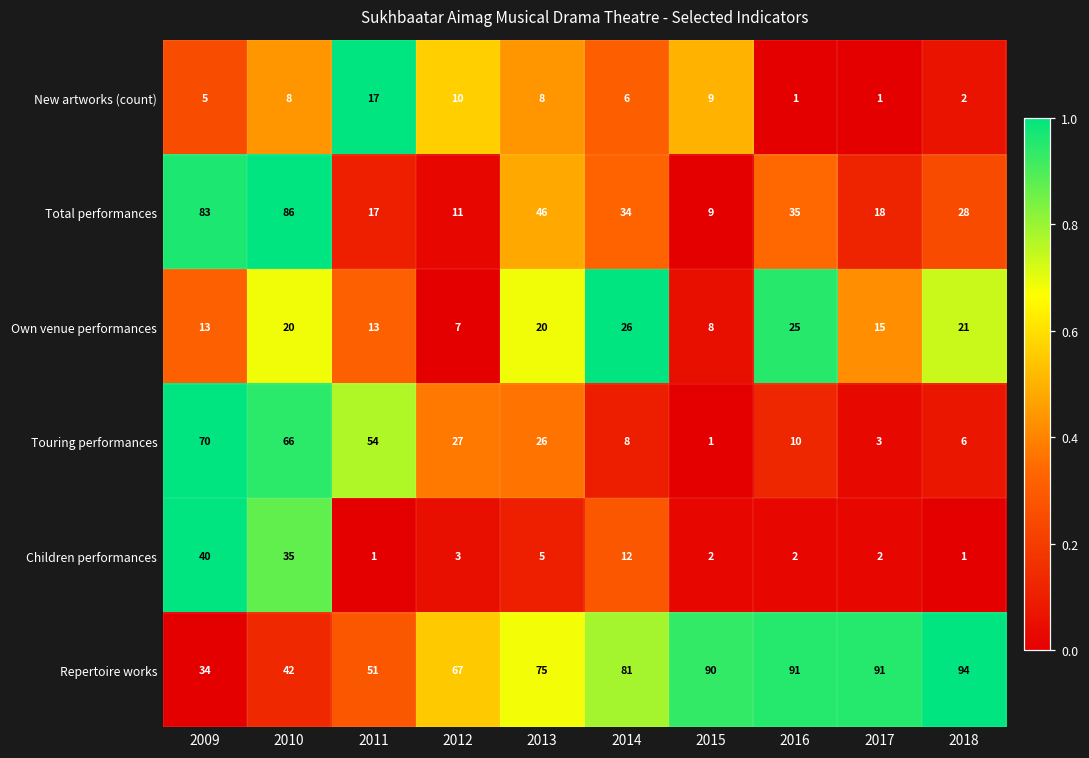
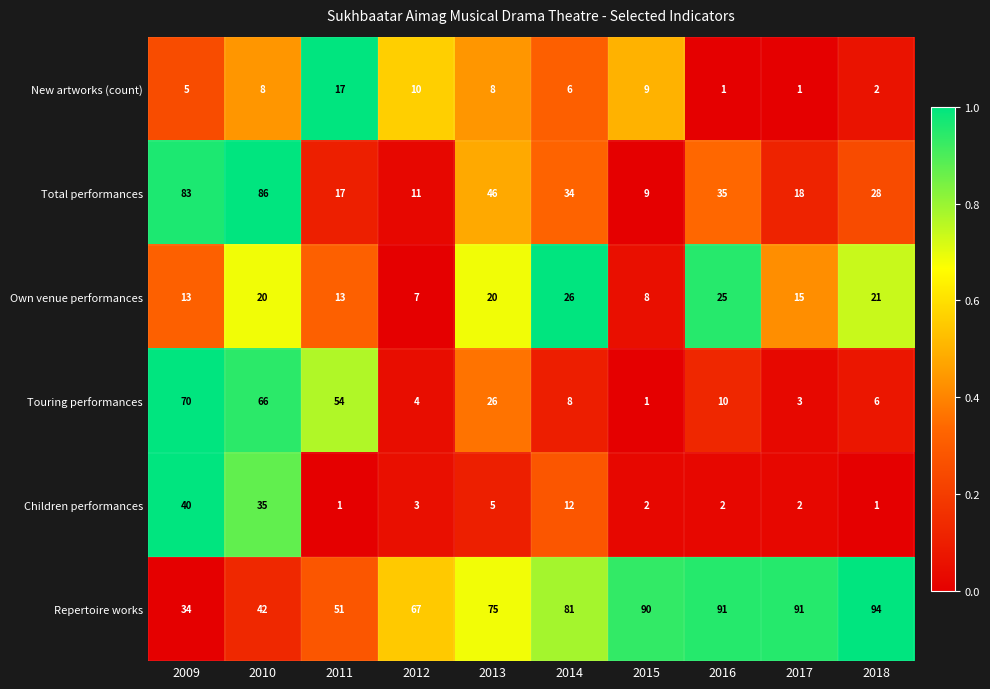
  {
    "New artworks (count)": {
      "2009": 5,
      "2010": 8,
      "2011": 17,
      "2012": 10,
      "2013": 8,
      "2014": 6,
      "2015": 9,
      "2016": 1,
      "2017": 1,
      "2018": 2
    },
    "Total performances": {
      "2009": 83,
      "2010": 86,
      "2011": 17,
      "2012": 11,
      "2013": 46,
      "2014": 34,
      "2015": 9,
      "2016": 35,
      "2017": 18,
      "2018": 28
    },
    "Own venue performances": {
      "2009": 13,
      "2010": 20,
      "2011": 13,
      "2012": 7,
      "2013": 20,
      "2014": 26,
      "2015": 8,
      "2016": 25,
      "2017": 15,
      "2018": 21
    },
    "Touring performances": {
      "2009": 70,
      "2010": 66,
      "2011": 54,
-     "2012": 27,
+     "2012": 4,
      "2013": 26,
      "2014": 8,
      "2015": 1,
      "2016": 10,
      "2017": 3,
      "2018": 6
    },
    "Children performances": {
      "2009": 40,
      "2010": 35,
      "2011": 1,
      "2012": 3,
      "2013": 5,
      "2014": 12,
      "2015": 2,
      "2016": 2,
      "2017": 2,
      "2018": 1
    },
    "Repertoire works": {
      "2009": 34,
      "2010": 42,
      "2011": 51,
      "2012": 67,
      "2013": 75,
      "2014": 81,
      "2015": 90,
      "2016": 91,
      "2017": 91,
      "2018": 94
    }
  }
